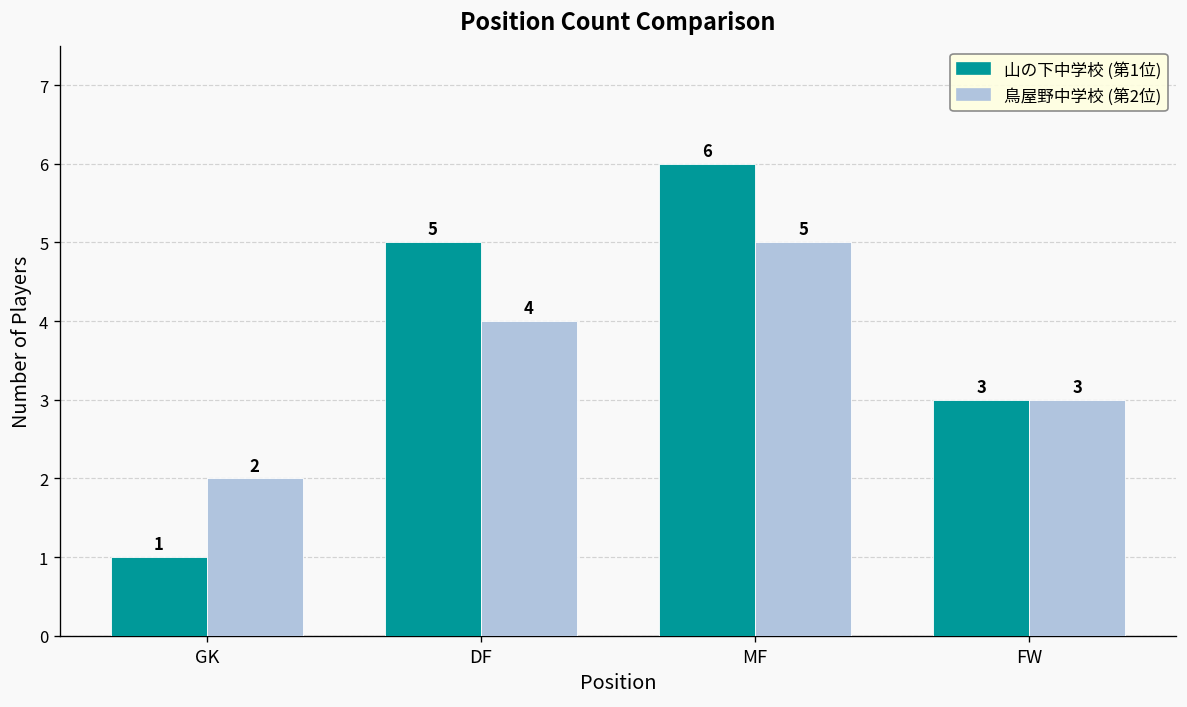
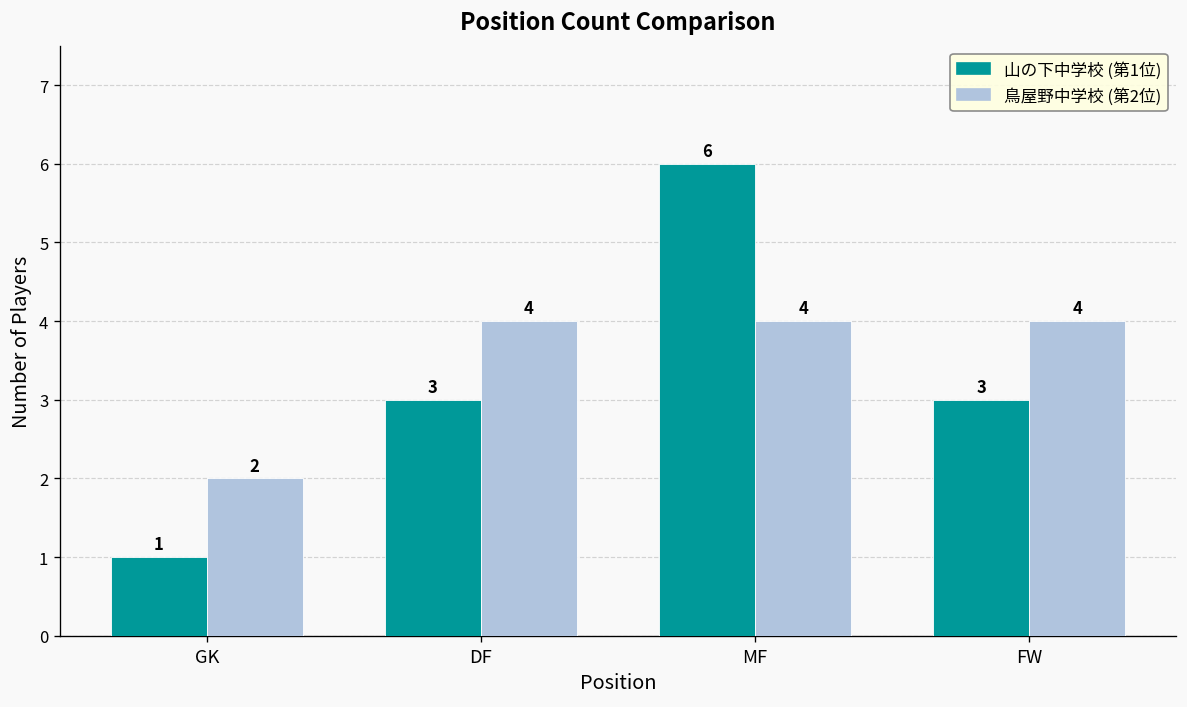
  {
    "山の下中学校 (第1位)": {
      "GK": 1,
-     "DF": 5,
+     "DF": 3,
      "MF": 6,
      "FW": 3
    },
    "鳥屋野中学校 (第2位)": {
      "GK": 2,
      "DF": 4,
-     "MF": 5,
-     "FW": 3
+     "MF": 4,
+     "FW": 4
    }
  }
